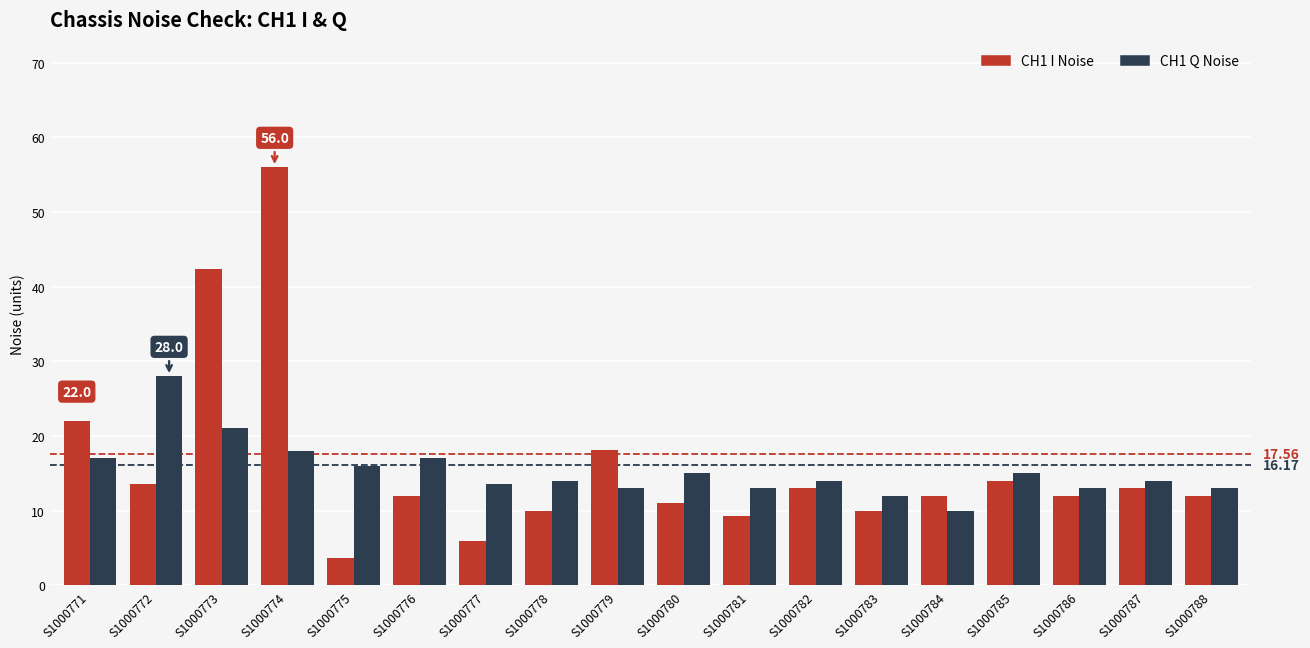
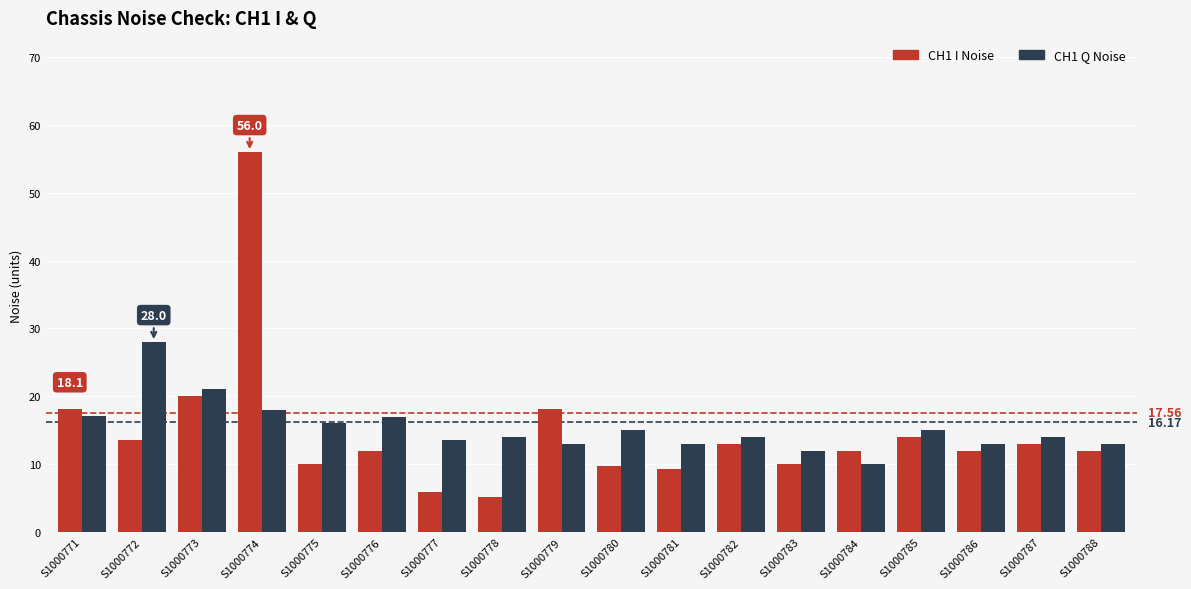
  {
    "CH1 I Noise": {
-     "S1000771": 22.0,
-     "S1000773": 42,
-     "S1000775": 4,
-     "S1000778": 10,
-     "S1000780": 11
+     "S1000771": 18.1,
+     "S1000773": 20,
+     "S1000775": 10,
+     "S1000778": 5,
+     "S1000780": 10
    },
    "CH1 Q Noise": {
      "S1000771": 17,
      "S1000773": 21,
      "S1000774": 18,
      "S1000775": 16,
      "S1000776": 17,
      "S1000777": 14,
      "S1000778": 14,
      "S1000779": 13,
      "S1000780": 15,
      "S1000781": 13,
      "S1000782": 14,
      "S1000783": 12,
      "S1000784": 10,
      "S1000785": 15,
      "S1000786": 13,
      "S1000787": 14,
      "S1000788": 13
    }
  }
